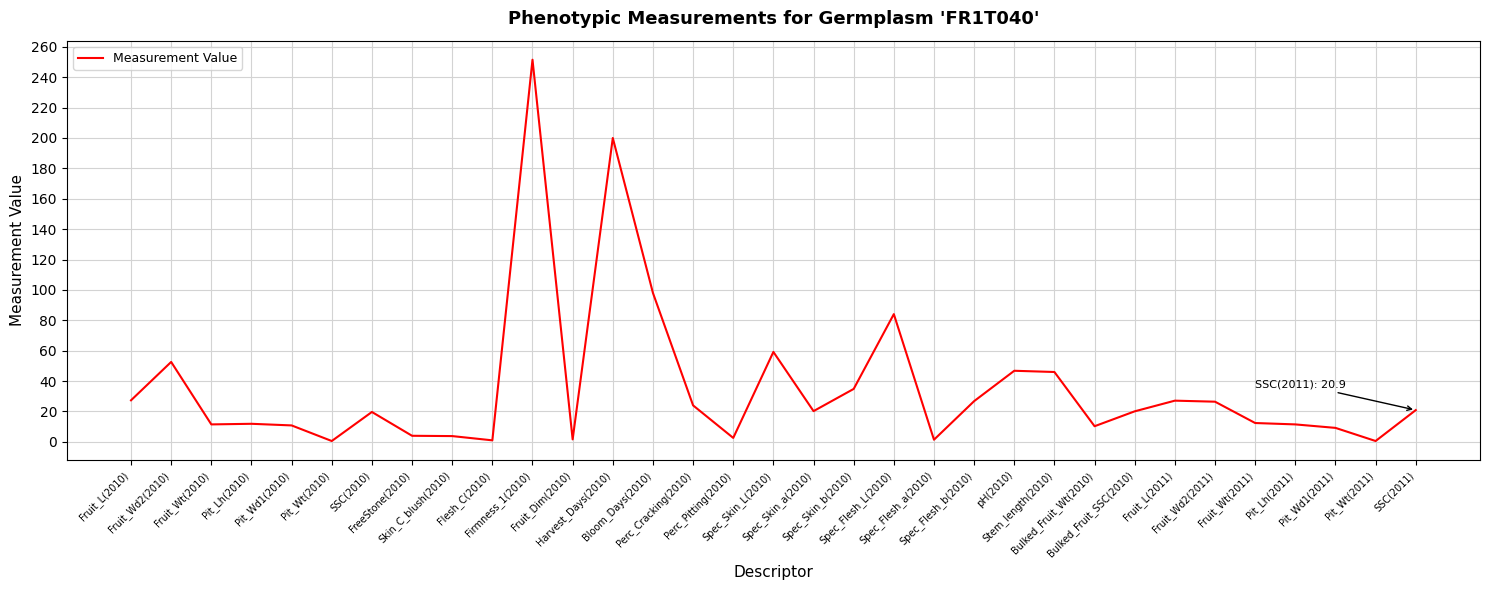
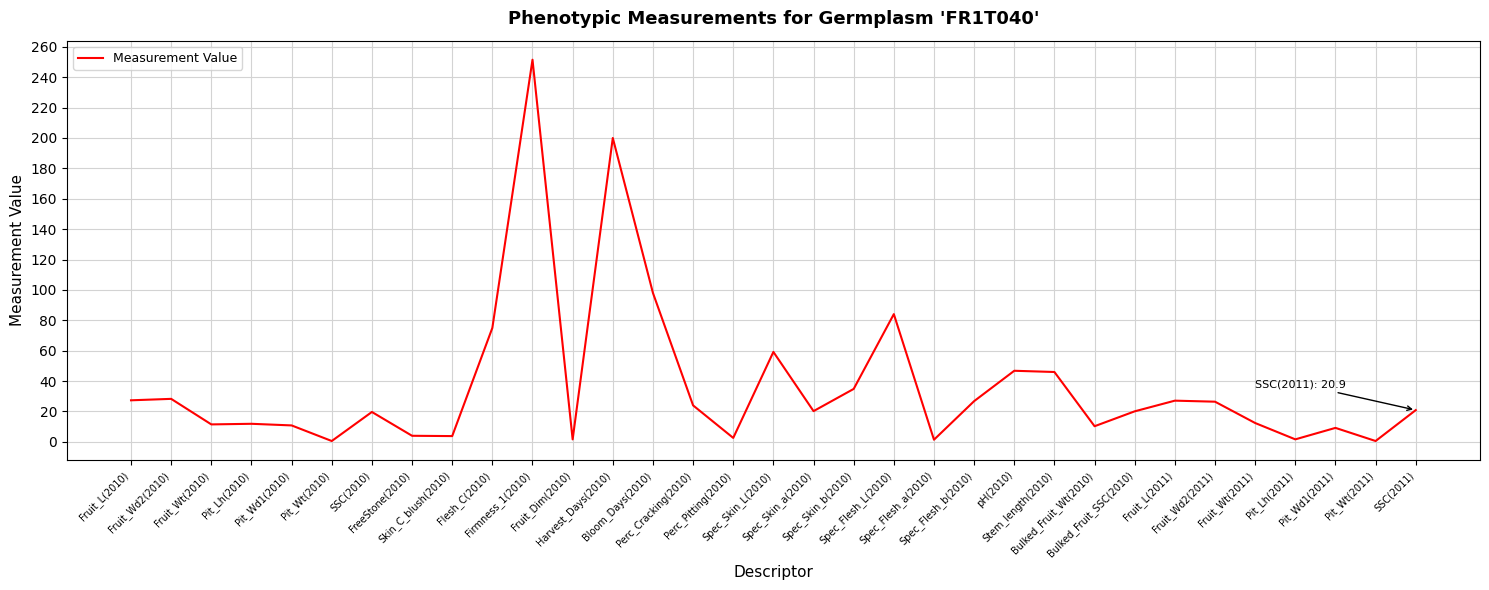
  {
    "Fruit_L(2010)": 27,
-   "Fruit_Wd2(2010)": 53,
+   "Fruit_Wd2(2010)": 28,
    "Fruit_Wt(2010)": 11,
    "Pit_Lh(2010)": 12,
    "Pit_Wd1(2010)": 11,
    "Pit_Wt(2010)": 1,
    "SSC(2010)": 20,
    "FreeStone(2010)": 4,
    "Skin_C_blush(2010)": 4,
-   "Flesh_C(2010)": 1,
+   "Flesh_C(2010)": 75,
    "Firmness_1(2010)": 252,
    "Fruit_Dim(2010)": 2,
    "Harvest_Days(2010)": 200,
    "Bloom_Days(2010)": 98,
    "Perc_Cracking(2010)": 24,
    "Perc_Pitting(2010)": 3,
    "Spec_Skin_L(2010)": 59,
    "Spec_Skin_a(2010)": 20,
    "Spec_Skin_b(2010)": 35,
    "Spec_Flesh_L(2010)": 84,
    "Spec_Flesh_a(2010)": 1,
    "Spec_Flesh_b(2010)": 27,
    "pH(2010)": 47,
    "Stem_length(2010)": 46,
    "Bulked_Fruit_Wt(2010)": 10,
    "Bulked_Fruit_SSC(2010)": 20,
    "Fruit_L(2011)": 27,
    "Fruit_Wd2(2011)": 26,
    "Fruit_Wt(2011)": 12,
-   "Pit_Lh(2011)": 11,
+   "Pit_Lh(2011)": 2,
    "Pit_Wd1(2011)": 9,
    "Pit_Wt(2011)": 1
  }
